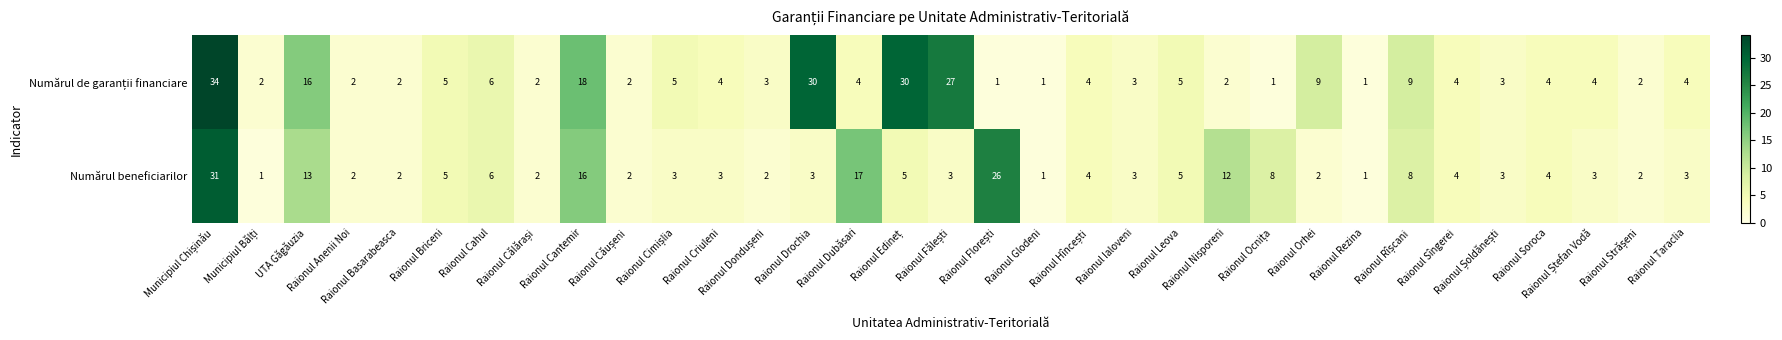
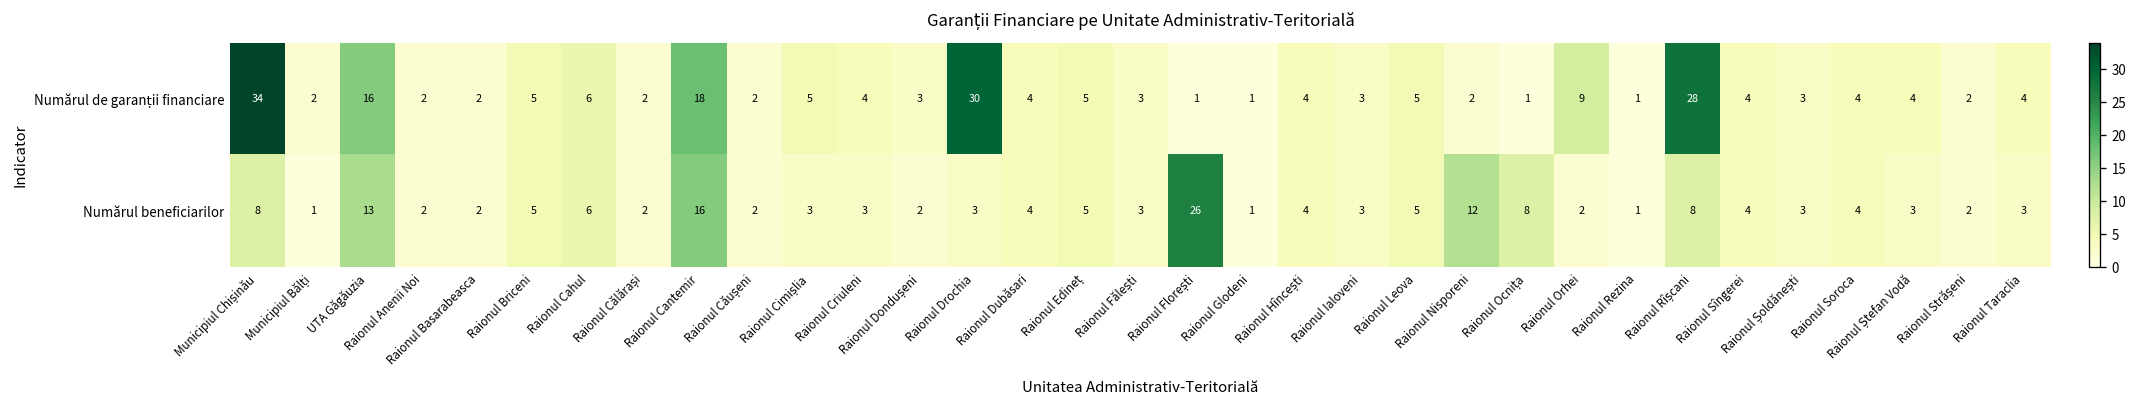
  {
    "Numărul de garanții financiare": {
      "Municipiul Chișinău": 34,
      "Municipiul Bălți": 2,
      "UTA Găgăuzia": 16,
      "Raionul Anenii Noi": 2,
      "Raionul Basarabeasca": 2,
      "Raionul Briceni": 5,
      "Raionul Cahul": 6,
      "Raionul Călărași": 2,
      "Raionul Cantemir": 18,
      "Raionul Căușeni": 2,
      "Raionul Cimișlia": 5,
      "Raionul Criuleni": 4,
      "Raionul Dondușeni": 3,
      "Raionul Drochia": 30,
      "Raionul Dubăsari": 4,
-     "Raionul Edineț": 30,
-     "Raionul Fălești": 27,
+     "Raionul Edineț": 5,
+     "Raionul Fălești": 3,
      "Raionul Florești": 1,
      "Raionul Glodeni": 1,
      "Raionul Hîncești": 4,
      "Raionul Ialoveni": 3,
      "Raionul Leova": 5,
      "Raionul Nisporeni": 2,
      "Raionul Ocnița": 1,
      "Raionul Orhei": 9,
      "Raionul Rezina": 1,
-     "Raionul Rîșcani": 9,
+     "Raionul Rîșcani": 28,
      "Raionul Sîngerei": 4,
      "Raionul Șoldănești": 3,
      "Raionul Soroca": 4,
      "Raionul Ștefan Vodă": 4,
      "Raionul Strășeni": 2,
      "Raionul Taraclia": 4
    },
    "Numărul beneficiarilor": {
-     "Municipiul Chișinău": 31,
+     "Municipiul Chișinău": 8,
      "Municipiul Bălți": 1,
      "UTA Găgăuzia": 13,
      "Raionul Anenii Noi": 2,
      "Raionul Basarabeasca": 2,
      "Raionul Briceni": 5,
      "Raionul Cahul": 6,
      "Raionul Călărași": 2,
      "Raionul Cantemir": 16,
      "Raionul Căușeni": 2,
      "Raionul Cimișlia": 3,
      "Raionul Criuleni": 3,
      "Raionul Dondușeni": 2,
      "Raionul Drochia": 3,
-     "Raionul Dubăsari": 17,
+     "Raionul Dubăsari": 4,
      "Raionul Edineț": 5,
      "Raionul Fălești": 3,
      "Raionul Florești": 26,
      "Raionul Glodeni": 1,
      "Raionul Hîncești": 4,
      "Raionul Ialoveni": 3,
      "Raionul Leova": 5,
      "Raionul Nisporeni": 12,
      "Raionul Ocnița": 8,
      "Raionul Orhei": 2,
      "Raionul Rezina": 1,
      "Raionul Rîșcani": 8,
      "Raionul Sîngerei": 4,
      "Raionul Șoldănești": 3,
      "Raionul Soroca": 4,
      "Raionul Ștefan Vodă": 3,
      "Raionul Strășeni": 2,
      "Raionul Taraclia": 3
    }
  }
